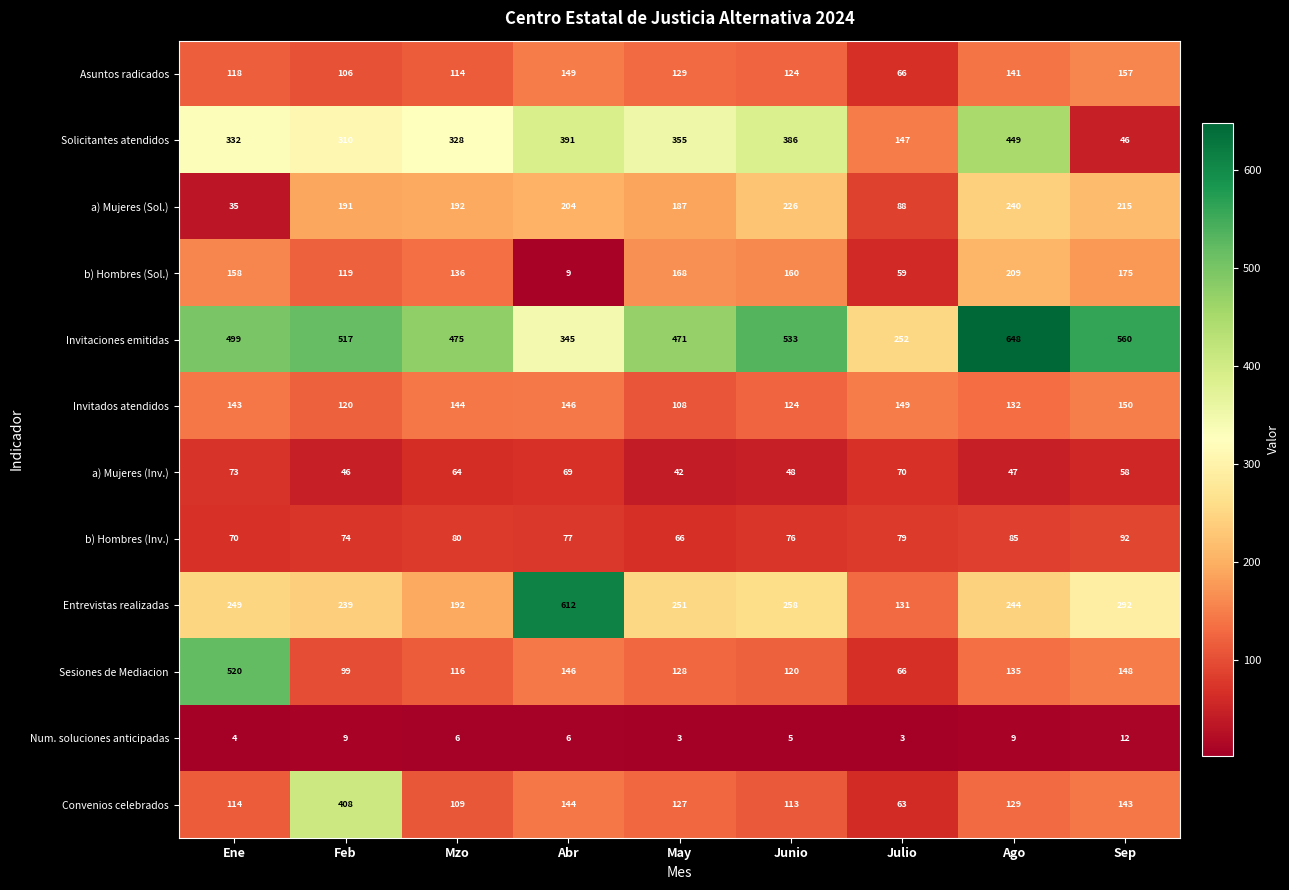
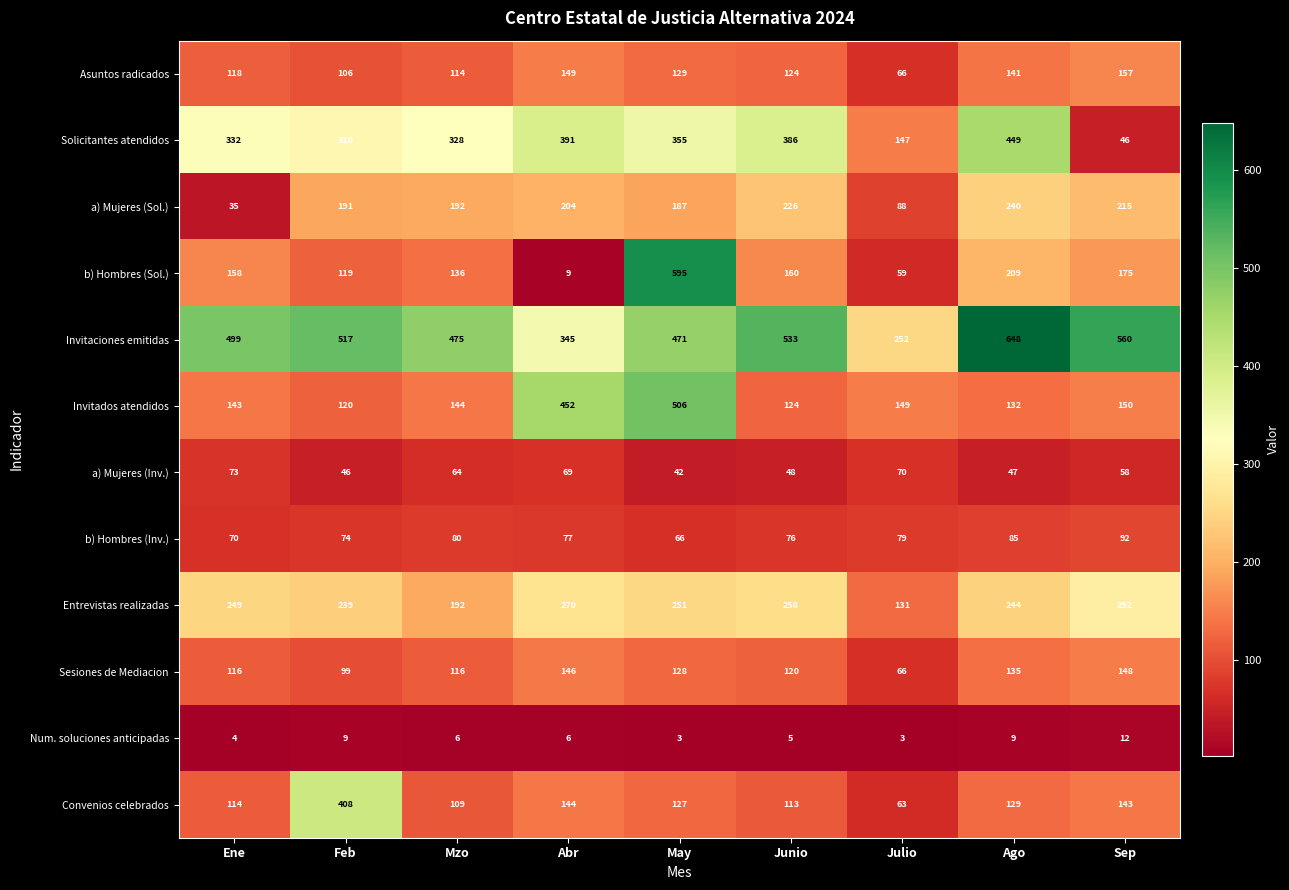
  {
    "Asuntos radicados": {
      "Ene": 118,
      "Feb": 106,
      "Mzo": 114,
      "Abr": 149,
      "May": 129,
      "Junio": 124,
      "Julio": 66,
      "Ago": 141,
      "Sep": 157
    },
    "Solicitantes atendidos": {
      "Ene": 332,
      "Feb": 310,
      "Mzo": 328,
      "Abr": 391,
      "May": 355,
      "Junio": 386,
      "Julio": 147,
      "Ago": 449,
      "Sep": 46
    },
    "a) Mujeres (Sol.)": {
      "Ene": 35,
      "Feb": 191,
      "Mzo": 192,
      "Abr": 204,
      "May": 187,
      "Junio": 226,
      "Julio": 88,
      "Ago": 240,
      "Sep": 215
    },
    "b) Hombres (Sol.)": {
      "Ene": 158,
      "Feb": 119,
      "Mzo": 136,
      "Abr": 9,
-     "May": 168,
+     "May": 595,
      "Junio": 160,
      "Julio": 59,
      "Ago": 209,
      "Sep": 175
    },
    "Invitaciones emitidas": {
      "Ene": 499,
      "Feb": 517,
      "Mzo": 475,
      "Abr": 345,
      "May": 471,
      "Junio": 533,
      "Julio": 252,
      "Ago": 648,
      "Sep": 560
    },
    "Invitados atendidos": {
      "Ene": 143,
      "Feb": 120,
      "Mzo": 144,
-     "Abr": 146,
-     "May": 108,
+     "Abr": 452,
+     "May": 506,
      "Junio": 124,
      "Julio": 149,
      "Ago": 132,
      "Sep": 150
    },
    "a) Mujeres (Inv.)": {
      "Ene": 73,
      "Feb": 46,
      "Mzo": 64,
      "Abr": 69,
      "May": 42,
      "Junio": 48,
      "Julio": 70,
      "Ago": 47,
      "Sep": 58
    },
    "b) Hombres (Inv.)": {
      "Ene": 70,
      "Feb": 74,
      "Mzo": 80,
      "Abr": 77,
      "May": 66,
      "Junio": 76,
      "Julio": 79,
      "Ago": 85,
      "Sep": 92
    },
    "Entrevistas realizadas": {
      "Ene": 249,
      "Feb": 239,
      "Mzo": 192,
-     "Abr": 612,
+     "Abr": 270,
      "May": 251,
      "Junio": 258,
      "Julio": 131,
      "Ago": 244,
      "Sep": 292
    },
    "Sesiones de Mediacion": {
-     "Ene": 520,
+     "Ene": 116,
      "Feb": 99,
      "Mzo": 116,
      "Abr": 146,
      "May": 128,
      "Junio": 120,
      "Julio": 66,
      "Ago": 135,
      "Sep": 148
    },
    "Num. soluciones anticipadas": {
      "Ene": 4,
      "Feb": 9,
      "Mzo": 6,
      "Abr": 6,
      "May": 3,
      "Junio": 5,
      "Julio": 3,
      "Ago": 9,
      "Sep": 12
    },
    "Convenios celebrados": {
      "Ene": 114,
      "Feb": 408,
      "Mzo": 109,
      "Abr": 144,
      "May": 127,
      "Junio": 113,
      "Julio": 63,
      "Ago": 129,
      "Sep": 143
    }
  }
